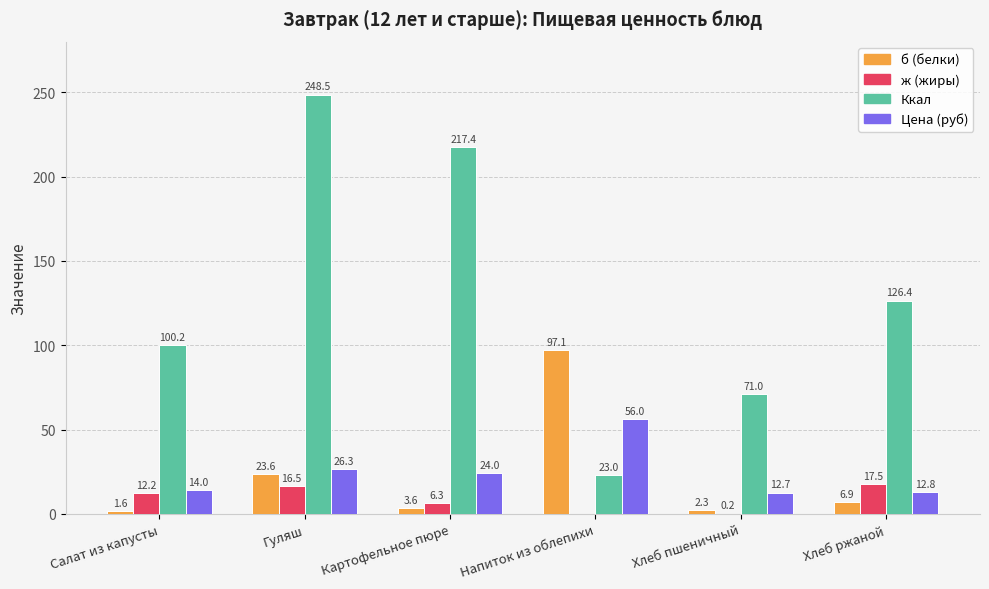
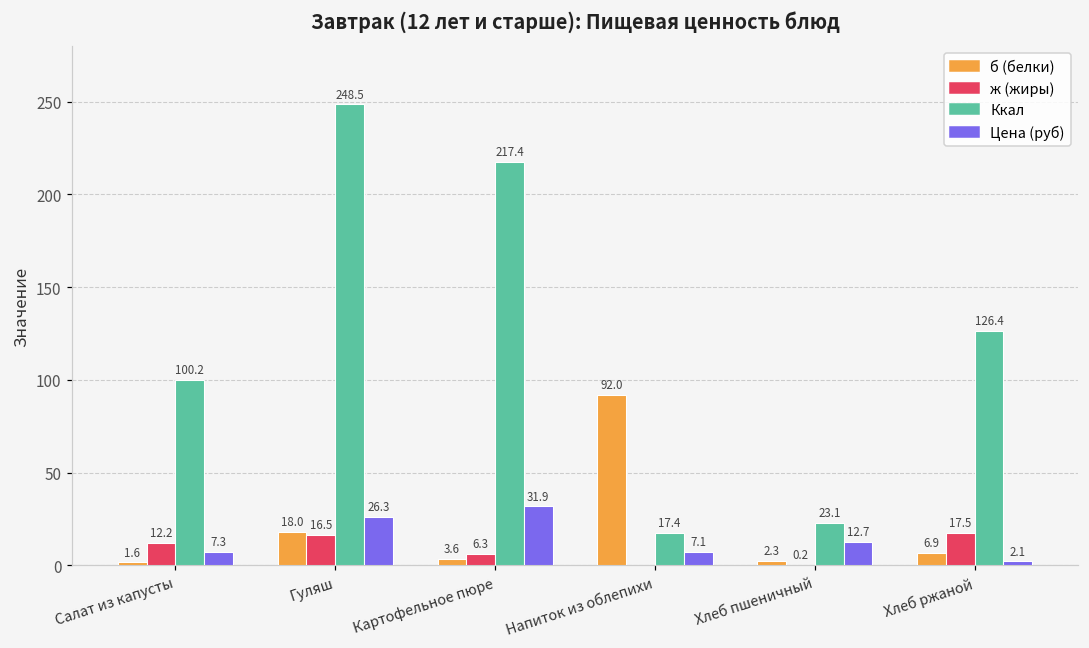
  {
    "б (белки)": {
      "Салат из капусты": 1.6,
-     "Гуляш": 23.6,
+     "Гуляш": 18.0,
      "Картофельное пюре": 3.6,
-     "Напиток из облепихи": 97.1,
+     "Напиток из облепихи": 92.0,
      "Хлеб пшеничный": 2.3,
      "Хлеб ржаной": 6.9
    },
    "ж (жиры)": {
      "Салат из капусты": 12.2,
      "Гуляш": 16.5,
      "Картофельное пюре": 6.3,
      "Хлеб пшеничный": 0.2,
      "Хлеб ржаной": 17.5
    },
    "Ккал": {
      "Салат из капусты": 100.2,
      "Гуляш": 248.5,
      "Картофельное пюре": 217.4,
-     "Напиток из облепихи": 23.0,
-     "Хлеб пшеничный": 71.0,
+     "Напиток из облепихи": 17.4,
+     "Хлеб пшеничный": 23.1,
      "Хлеб ржаной": 126.4
    },
    "Цена (руб)": {
-     "Салат из капусты": 14.0,
+     "Салат из капусты": 7.3,
      "Гуляш": 26.3,
-     "Картофельное пюре": 24.0,
-     "Напиток из облепихи": 56.0,
+     "Картофельное пюре": 31.9,
+     "Напиток из облепихи": 7.1,
      "Хлеб пшеничный": 12.7,
-     "Хлеб ржаной": 12.8
+     "Хлеб ржаной": 2.1
    }
  }
